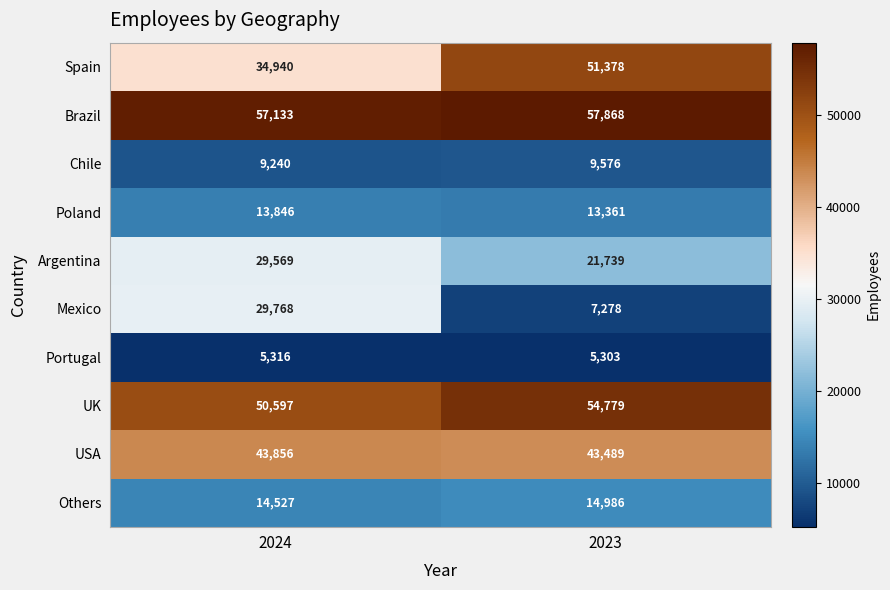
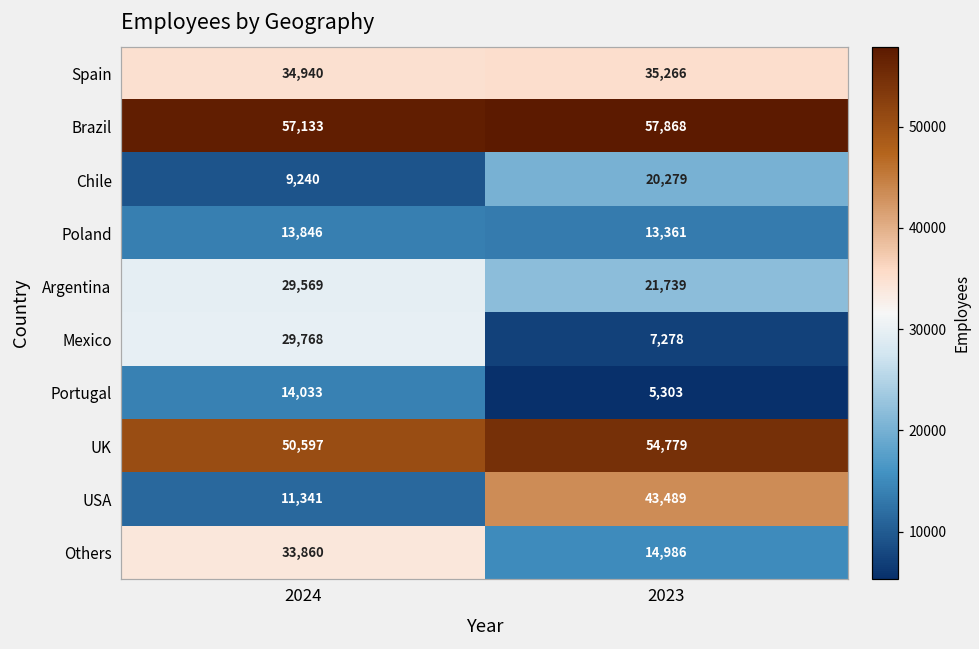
  {
    "Spain": {
      "2024": "34,940",
-     "2023": "51,378"
+     "2023": "35,266"
    },
    "Brazil": {
      "2024": "57,133",
      "2023": "57,868"
    },
    "Chile": {
      "2024": "9,240",
-     "2023": "9,576"
+     "2023": "20,279"
    },
    "Poland": {
      "2024": "13,846",
      "2023": "13,361"
    },
    "Argentina": {
      "2024": "29,569",
      "2023": "21,739"
    },
    "Mexico": {
      "2024": "29,768",
      "2023": "7,278"
    },
    "Portugal": {
-     "2024": "5,316",
+     "2024": "14,033",
      "2023": "5,303"
    },
    "UK": {
      "2024": "50,597",
      "2023": "54,779"
    },
    "USA": {
-     "2024": "43,856",
+     "2024": "11,341",
      "2023": "43,489"
    },
    "Others": {
-     "2024": "14,527",
+     "2024": "33,860",
      "2023": "14,986"
    }
  }
